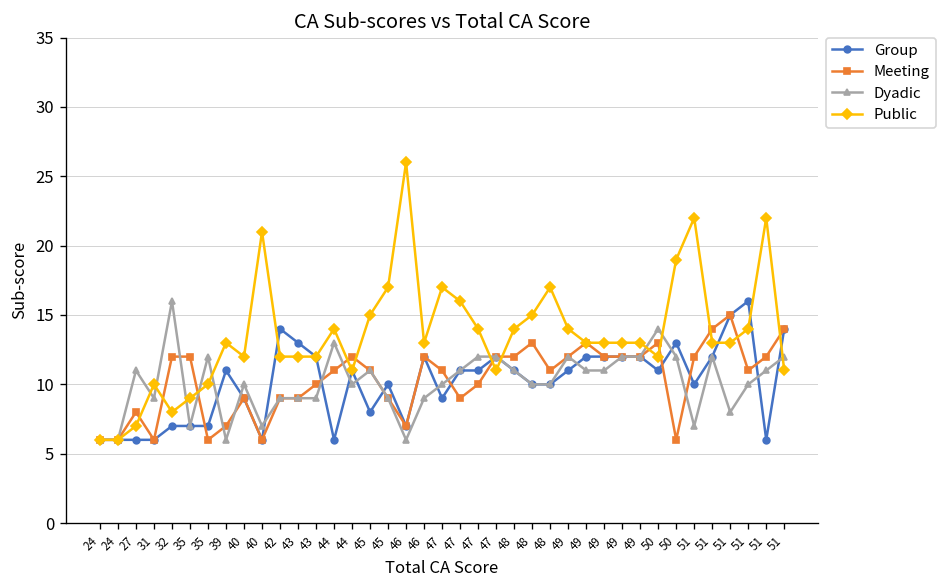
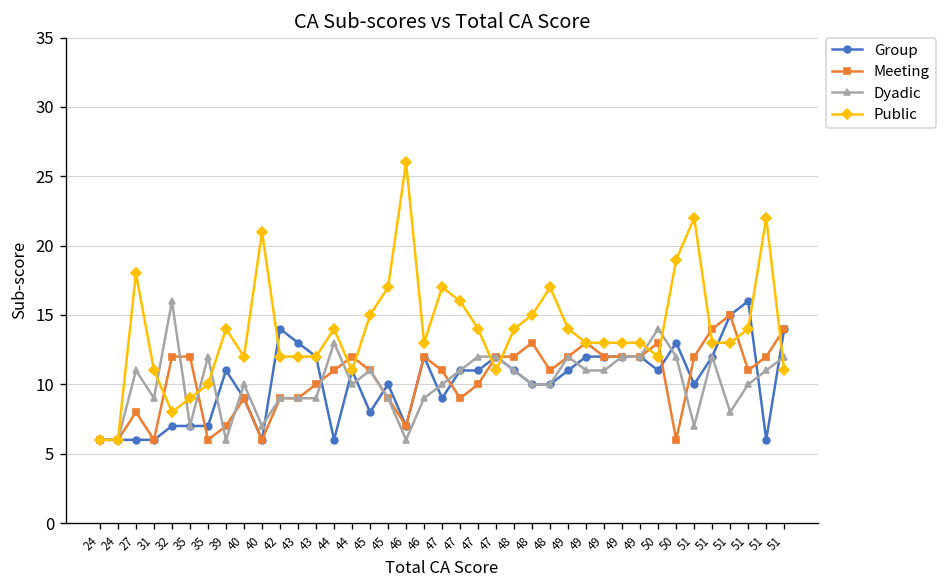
  {
    "Group": {
      "27": 6,
      "32": 7,
      "39": 11,
      "42": 14
    },
    "Meeting": {
      "27": 8,
      "32": 12,
      "39": 7
    },
    "Dyadic": {
      "27": 11,
      "31": 9,
      "32": 16,
      "39": 6
    },
    "Public": {
-     "27": 7,
-     "31": 10,
+     "27": 18,
+     "31": 11,
      "32": 8,
-     "39": 13,
+     "39": 14,
      "42": 12
    }
  }
